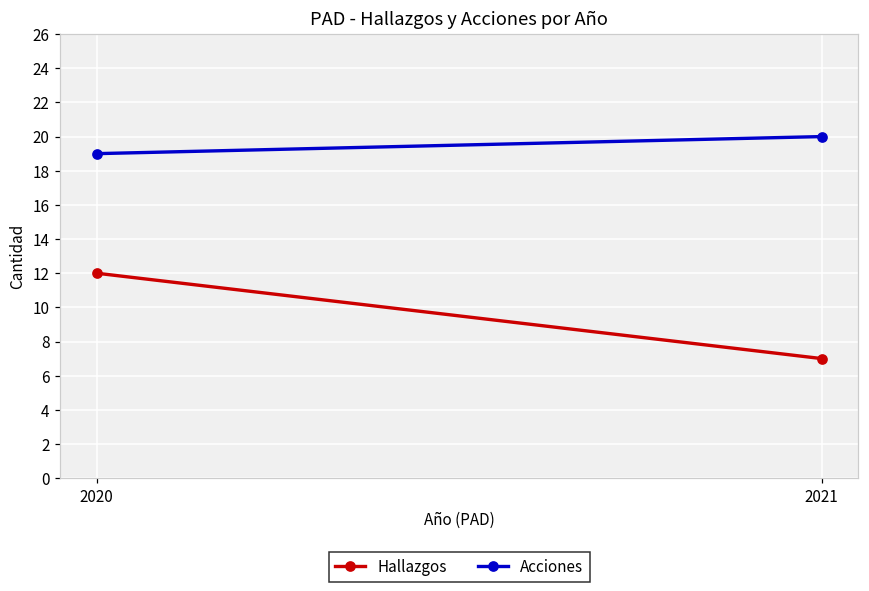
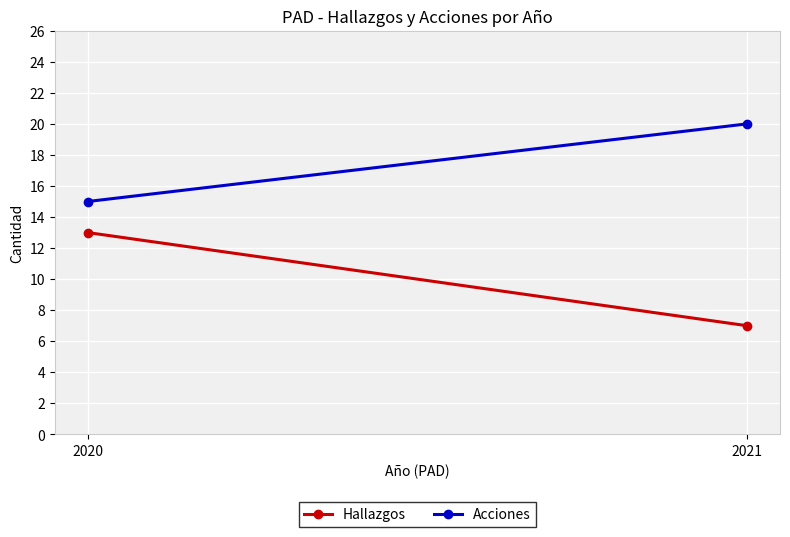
  {
    "Hallazgos": {
-     "2020": 12,
+     "2020": 13,
      "2021": 7
    },
    "Acciones": {
-     "2020": 19,
+     "2020": 15,
      "2021": 20
    }
  }
